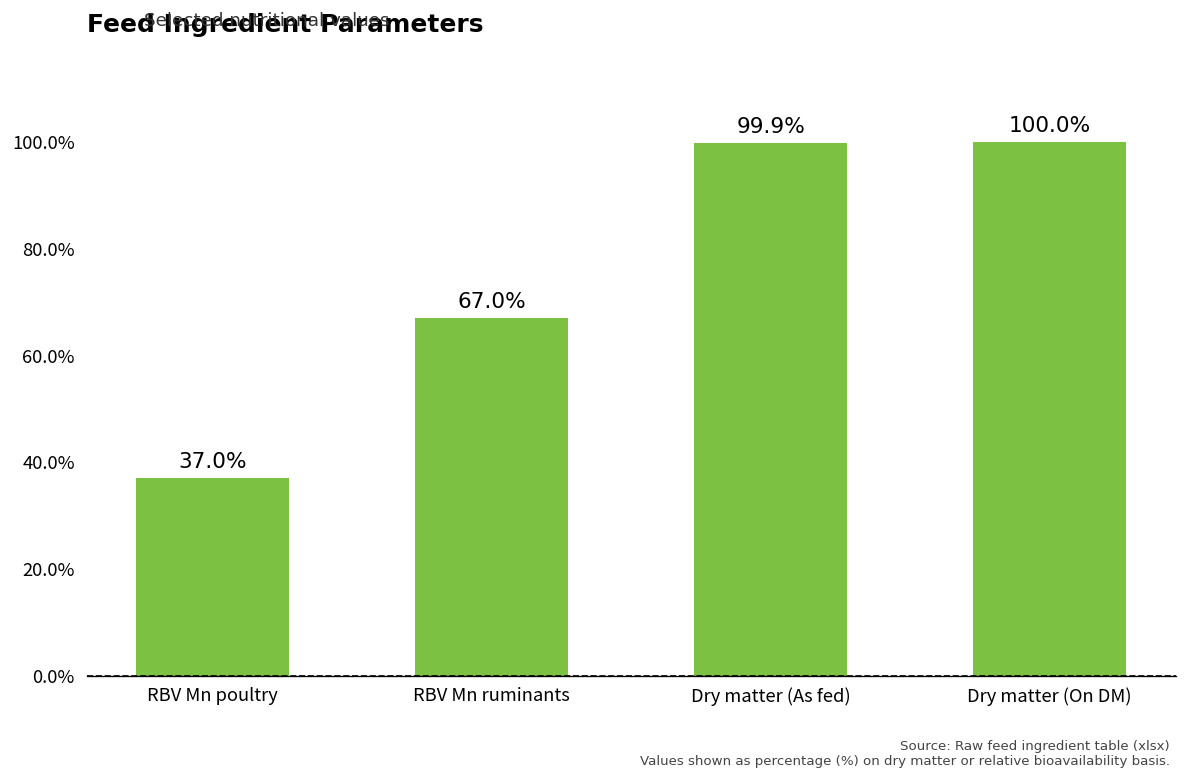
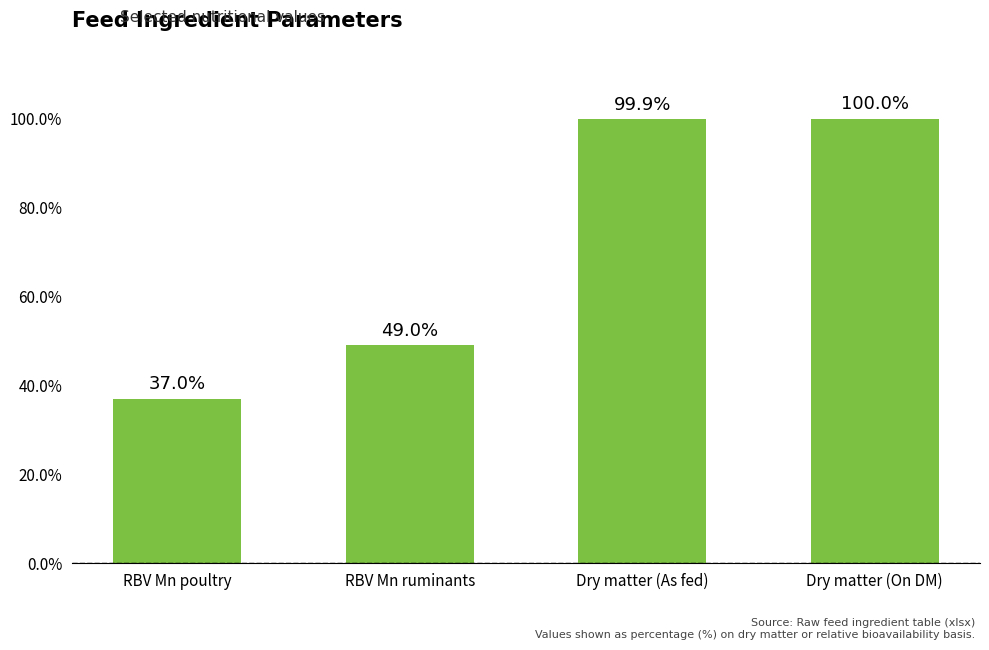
  {
    "RBV Mn poultry": "37.0%",
-   "RBV Mn ruminants": "67.0%",
+   "RBV Mn ruminants": "49.0%",
    "Dry matter (As fed)": "99.9%",
    "Dry matter (On DM)": "100.0%"
  }
